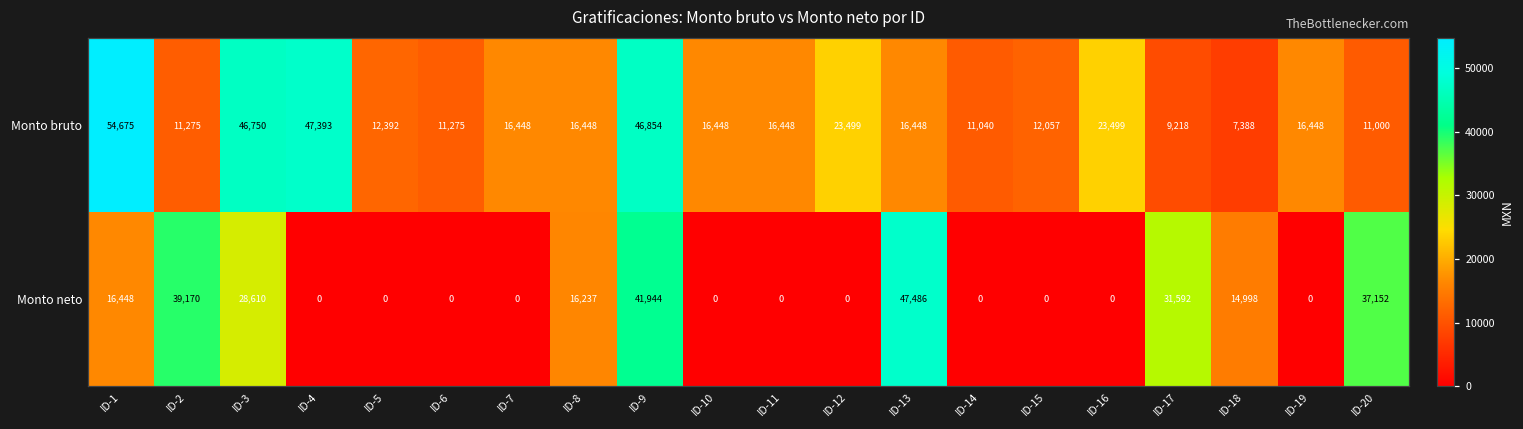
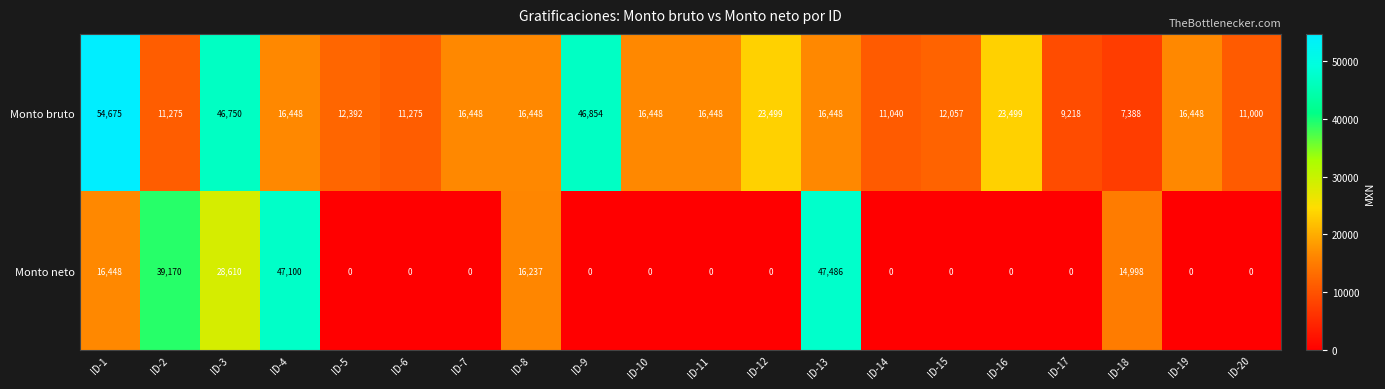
  {
    "Monto bruto": {
      "ID-1": "54,675",
      "ID-2": "11,275",
      "ID-3": "46,750",
-     "ID-4": "47,393",
+     "ID-4": "16,448",
      "ID-5": "12,392",
      "ID-6": "11,275",
      "ID-7": "16,448",
      "ID-8": "16,448",
      "ID-9": "46,854",
      "ID-10": "16,448",
      "ID-11": "16,448",
      "ID-12": "23,499",
      "ID-13": "16,448",
      "ID-14": "11,040",
      "ID-15": "12,057",
      "ID-16": "23,499",
      "ID-17": "9,218",
      "ID-18": "7,388",
      "ID-19": "16,448",
      "ID-20": "11,000"
    },
    "Monto neto": {
      "ID-1": "16,448",
      "ID-2": "39,170",
      "ID-3": "28,610",
-     "ID-4": "0",
+     "ID-4": "47,100",
      "ID-5": "0",
      "ID-6": "0",
      "ID-7": "0",
      "ID-8": "16,237",
-     "ID-9": "41,944",
+     "ID-9": "0",
      "ID-10": "0",
      "ID-11": "0",
      "ID-12": "0",
      "ID-13": "47,486",
      "ID-14": "0",
      "ID-15": "0",
      "ID-16": "0",
-     "ID-17": "31,592",
+     "ID-17": "0",
      "ID-18": "14,998",
      "ID-19": "0",
-     "ID-20": "37,152"
+     "ID-20": "0"
    }
  }
